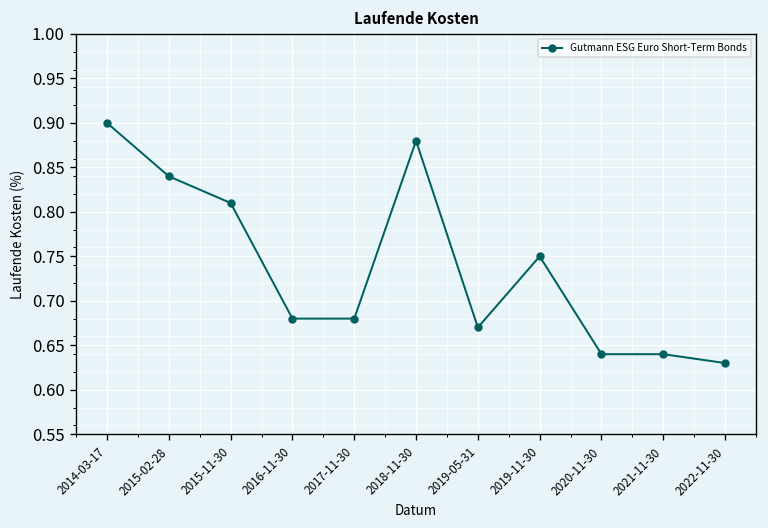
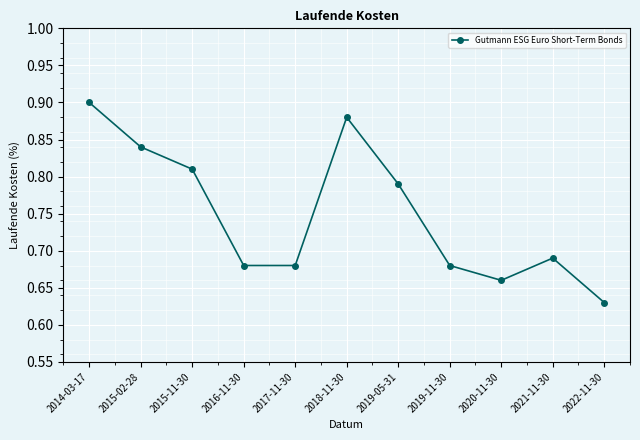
  {
    "2014-03-17": 0.90,
    "2015-02-28": 0.84,
    "2015-11-30": 0.81,
    "2016-11-30": 0.68,
    "2017-11-30": 0.68,
    "2018-11-30": 0.88,
-   "2019-05-31": 0.67,
-   "2019-11-30": 0.75,
-   "2020-11-30": 0.64,
-   "2021-11-30": 0.64,
+   "2019-05-31": 0.79,
+   "2019-11-30": 0.68,
+   "2020-11-30": 0.66,
+   "2021-11-30": 0.69,
    "2022-11-30": 0.63
  }
